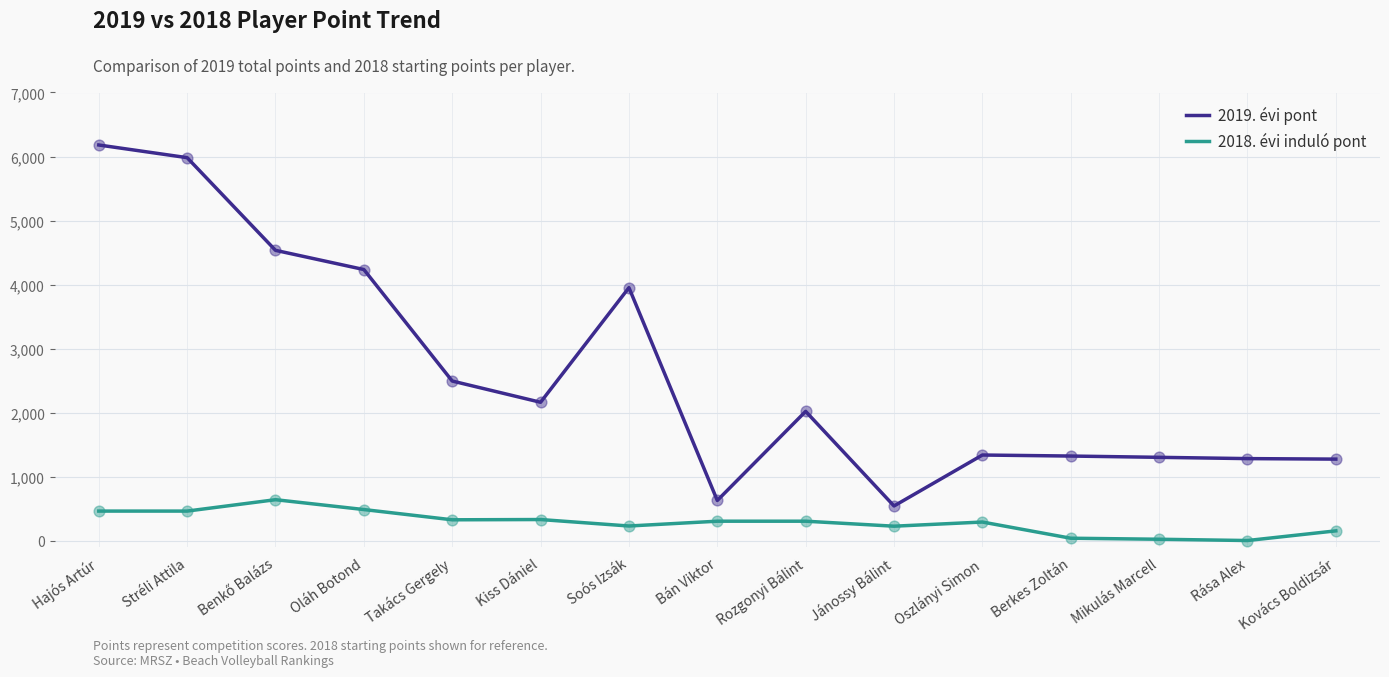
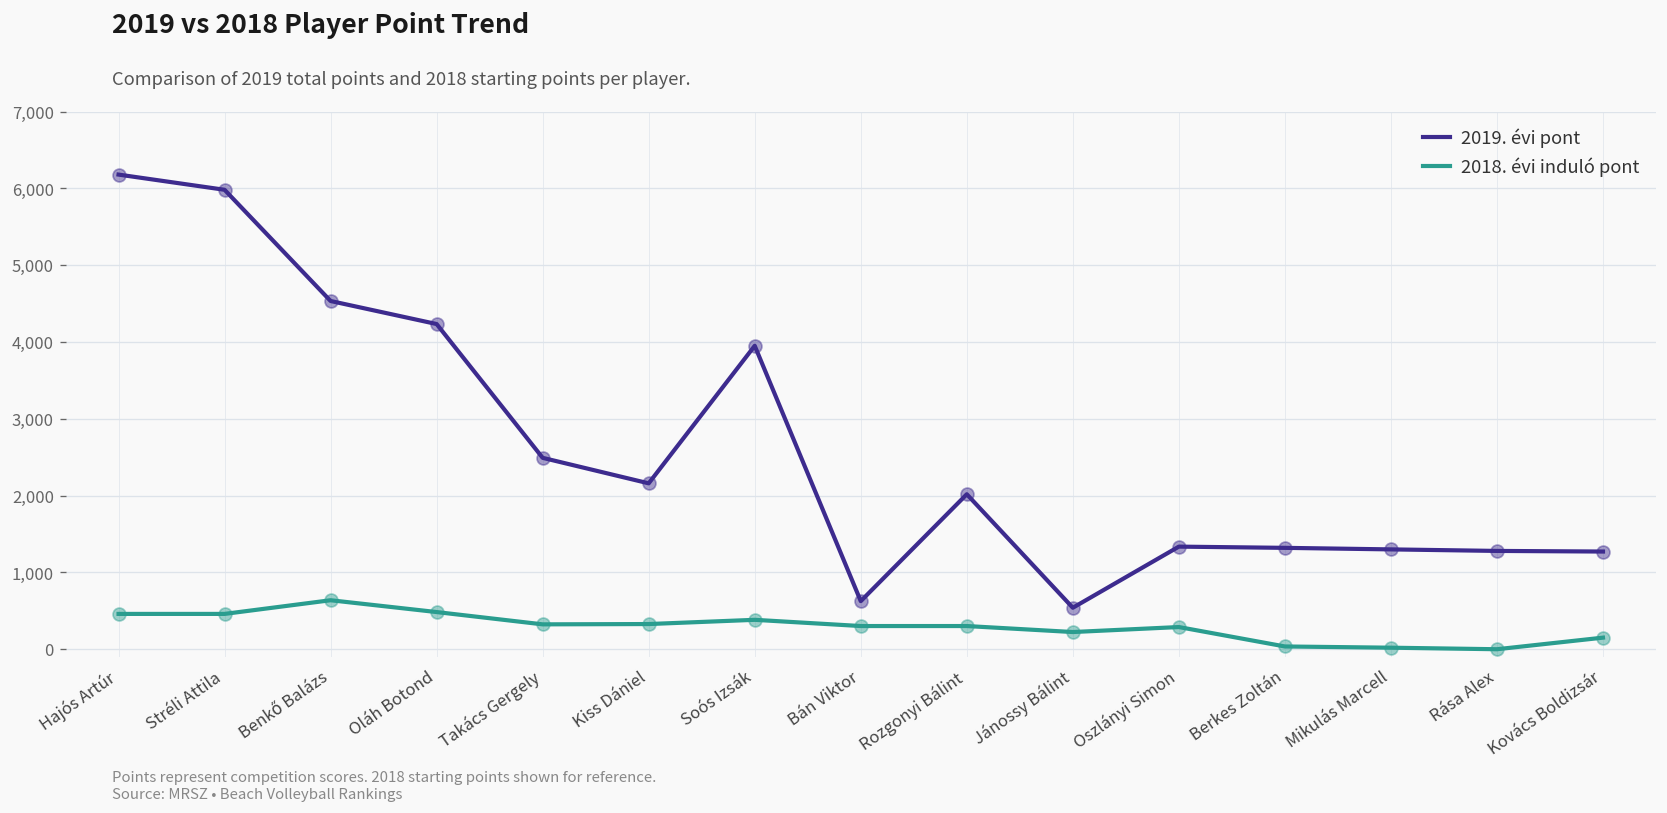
  {
    "2019. évi pont": {
      "Hajós Artúr": "6,200",
      "Stréli Attila": "6,000",
      "Benkő Balázs": "4,500",
      "Oláh Botond": "4,200",
      "Takács Gergely": "2,500",
      "Kiss Dániel": "2,200",
      "Soós Izsák": "4,000",
      "Bán Viktor": "600",
      "Rozgonyi Bálint": "2,000",
      "Jánossy Bálint": "500",
      "Oszlányi Simon": "1,300",
      "Berkes Zoltán": "1,300",
      "Mikulás Marcell": "1,300",
      "Rása Alex": "1,300",
      "Kovács Boldizsár": "1,300"
    },
    "2018. évi induló pont": {
      "Hajós Artúr": "500",
      "Stréli Attila": "500",
      "Benkő Balázs": "600",
      "Oláh Botond": "500",
      "Takács Gergely": "300",
      "Kiss Dániel": "300",
-     "Soós Izsák": "200",
+     "Soós Izsák": "400",
      "Bán Viktor": "300",
      "Rozgonyi Bálint": "300",
      "Jánossy Bálint": "200",
      "Oszlányi Simon": "300",
      "Berkes Zoltán": "0",
      "Mikulás Marcell": "0",
      "Rása Alex": "0",
      "Kovács Boldizsár": "200"
    }
  }
